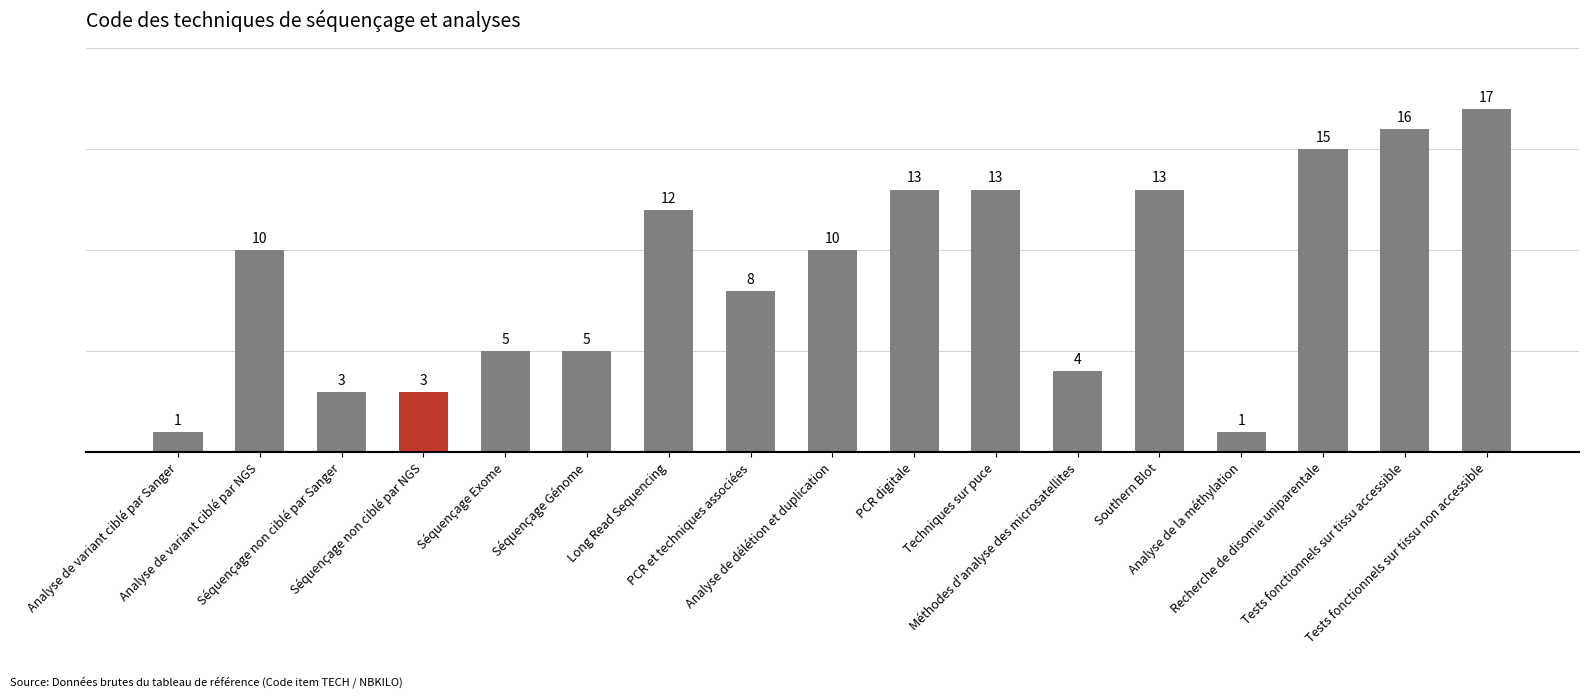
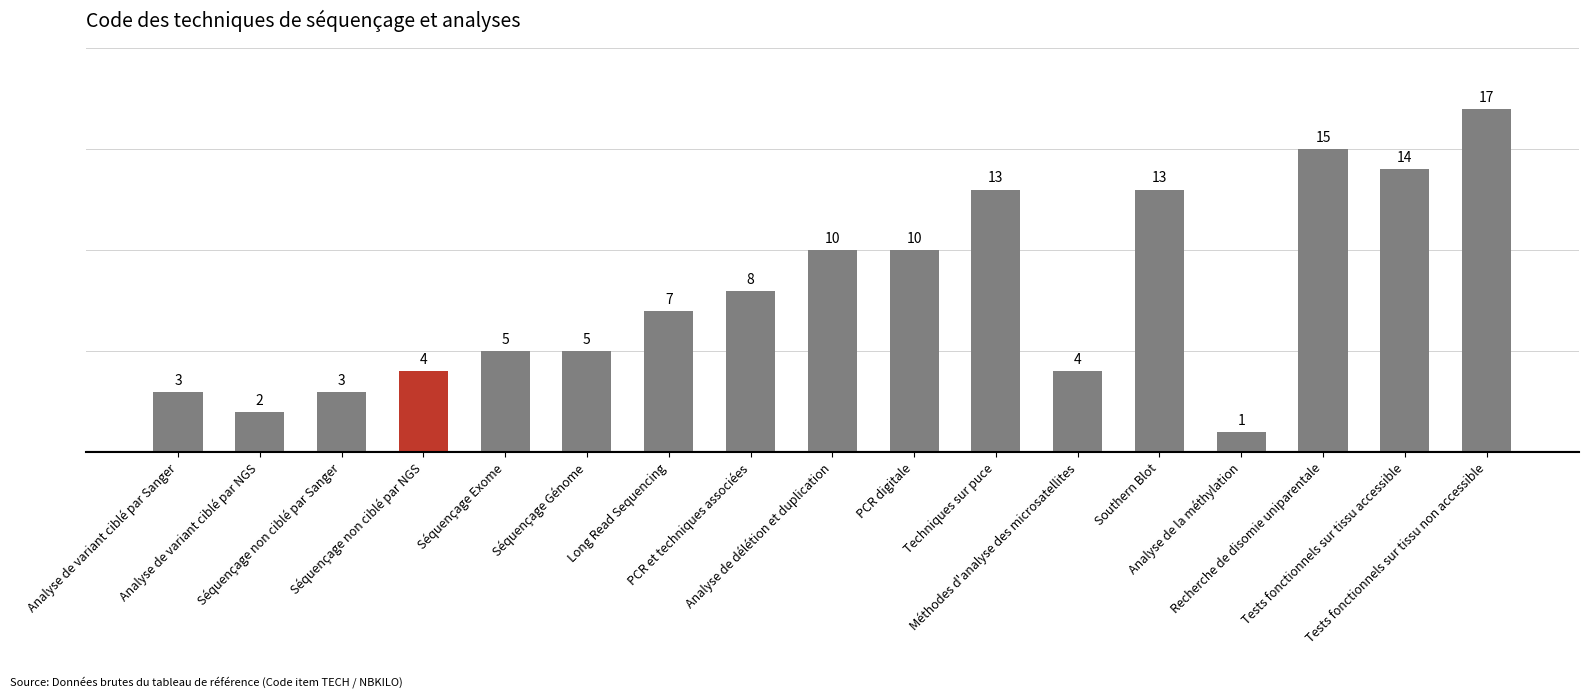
  {
-   "Analyse de variant ciblé par Sanger": 1,
-   "Analyse de variant ciblé par NGS": 10,
+   "Analyse de variant ciblé par Sanger": 3,
+   "Analyse de variant ciblé par NGS": 2,
    "Séquençage non ciblé par Sanger": 3,
-   "Séquençage non ciblé par NGS": 3,
+   "Séquençage non ciblé par NGS": 4,
    "Séquençage Exome": 5,
    "Séquençage Génome": 5,
-   "Long Read Sequencing": 12,
+   "Long Read Sequencing": 7,
    "PCR et techniques associées": 8,
    "Analyse de délétion et duplication": 10,
-   "PCR digitale": 13,
+   "PCR digitale": 10,
    "Techniques sur puce": 13,
    "Méthodes d'analyse des microsatellites": 4,
    "Southern Blot": 13,
    "Analyse de la méthylation": 1,
    "Recherche de disomie uniparentale": 15,
-   "Tests fonctionnels sur tissu accessible": 16,
+   "Tests fonctionnels sur tissu accessible": 14,
    "Tests fonctionnels sur tissu non accessible": 17
  }
